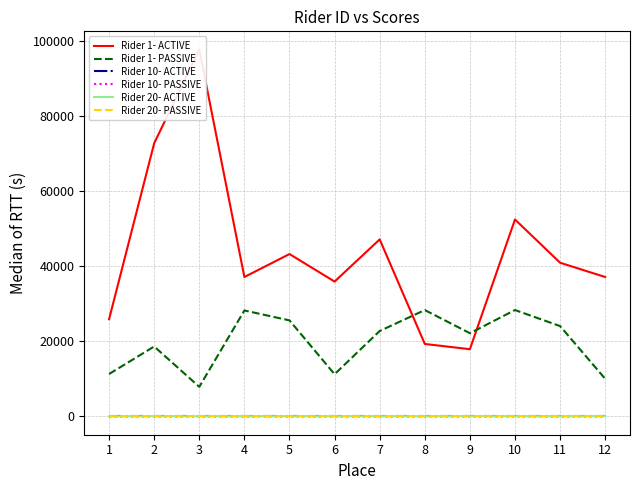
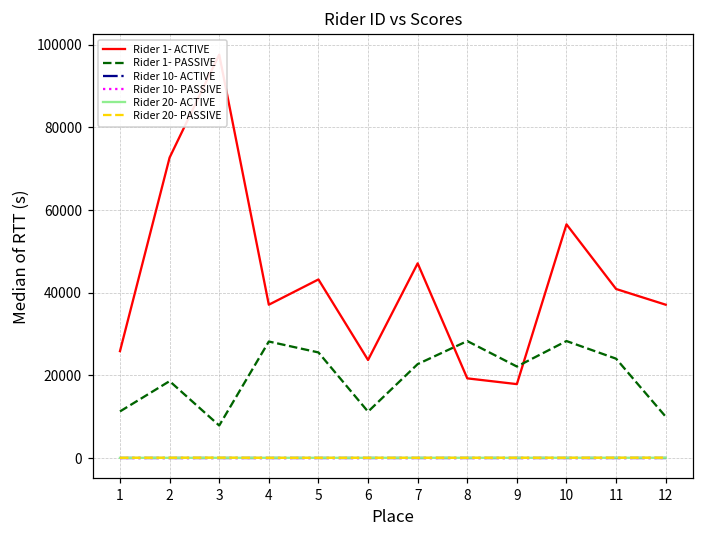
  {
    "Rider 1- ACTIVE": {
      "1": 26000,
      "2": 73000,
      "4": 37000,
      "5": 43000,
-     "6": 36000,
+     "6": 24000,
      "7": 47000,
      "8": 19000,
      "9": 18000,
-     "10": 52000,
+     "10": 57000,
      "11": 41000,
      "12": 37000
    },
    "Rider 1- PASSIVE": {
      "1": 11000,
      "2": 19000,
      "3": 8000,
      "4": 28000,
      "5": 26000,
      "6": 11000,
      "7": 23000,
      "8": 28000,
      "9": 22000,
      "10": 28000,
      "11": 24000,
      "12": 10000
    },
    "Rider 20- PASSIVE": {
      "1": 0,
      "2": 0,
      "3": 0,
      "4": 0,
      "5": 0,
      "6": 0,
      "7": 0,
      "8": 0,
      "9": 0,
      "10": 0,
      "11": 0,
      "12": 0
    }
  }
